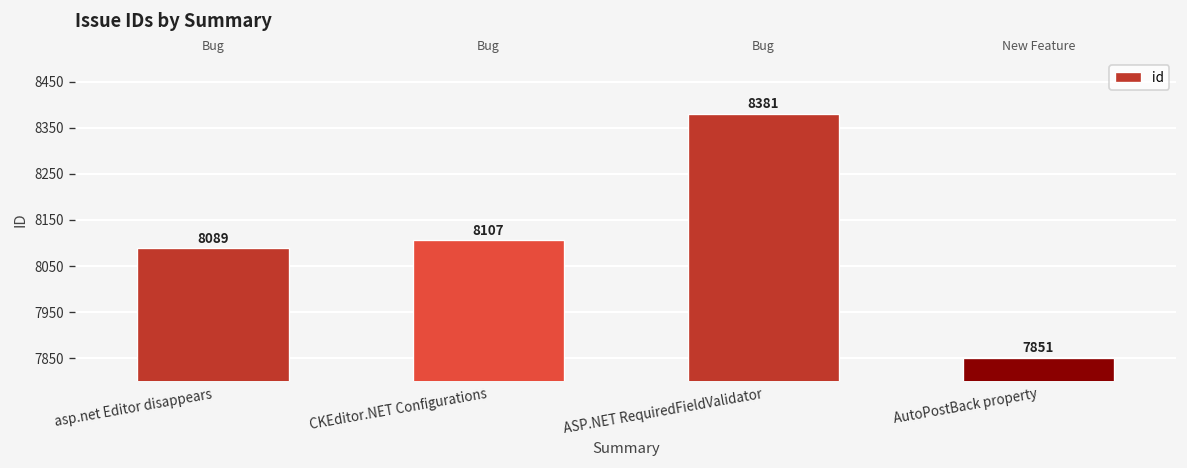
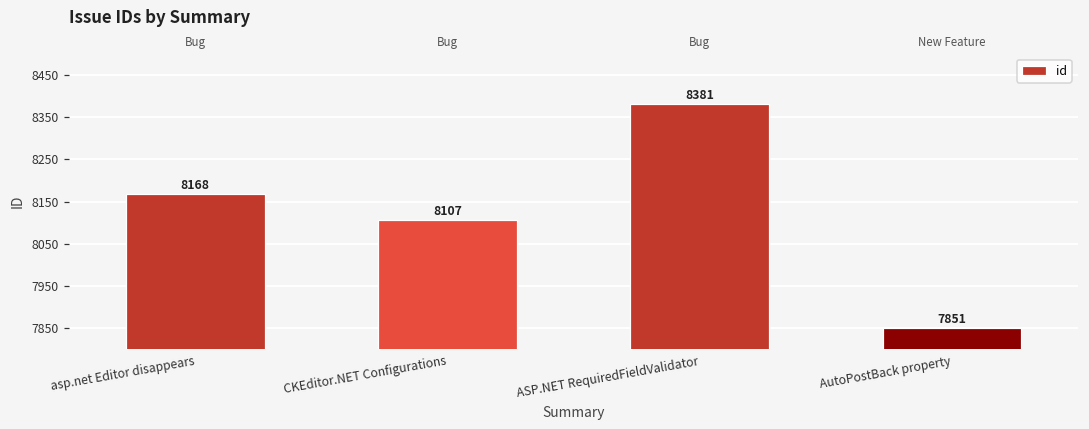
  {
-   "asp.net Editor disappears": 8089,
+   "asp.net Editor disappears": 8168,
    "CKEditor.NET Configurations": 8107,
    "ASP.NET RequiredFieldValidator": 8381,
    "AutoPostBack property": 7851
  }
